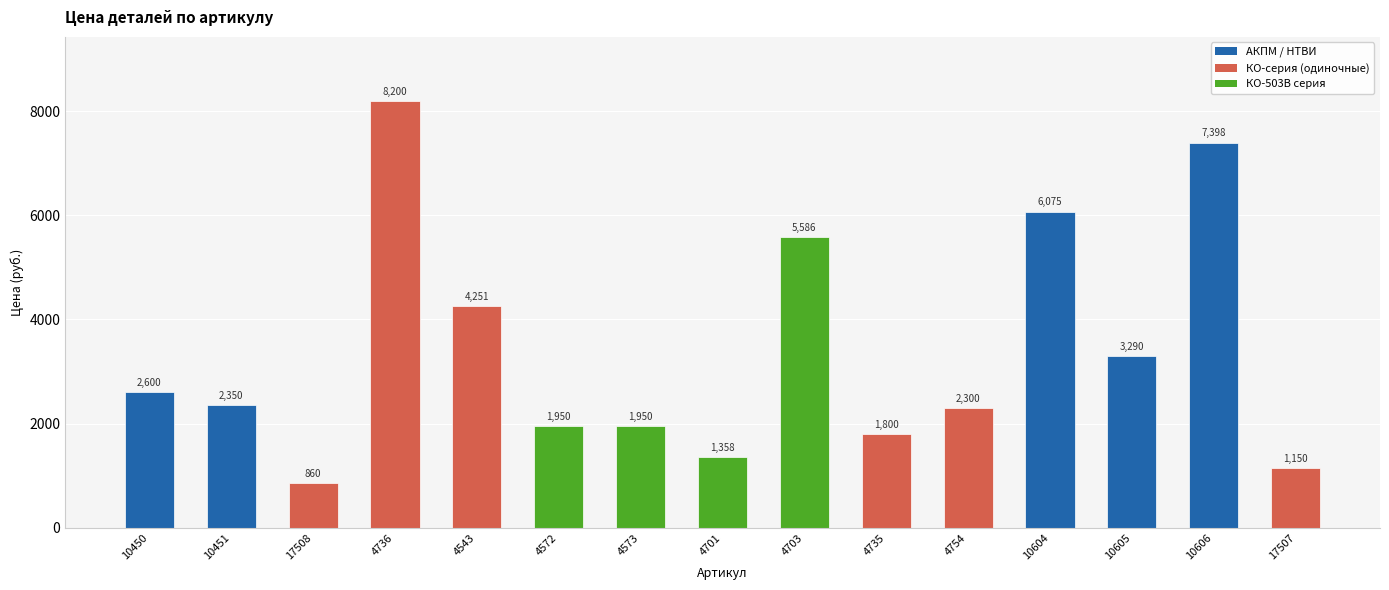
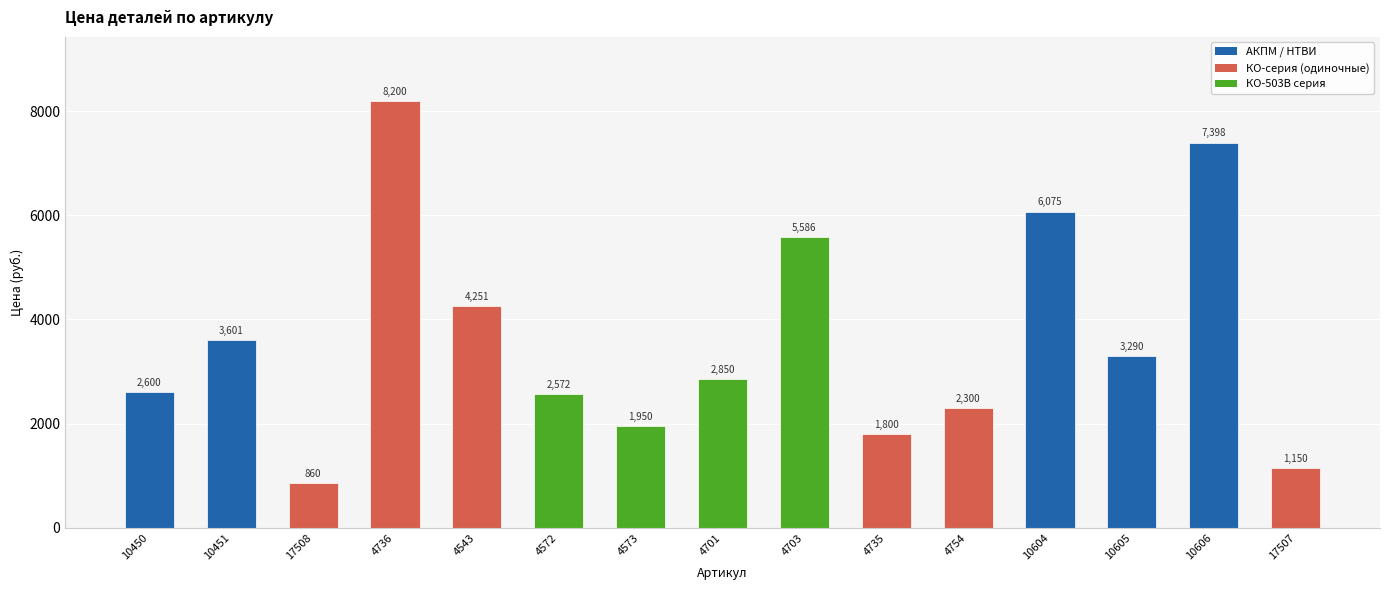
  {
    "10450": "2,600",
-   "10451": "2,350",
+   "10451": "3,601",
    "17508": "860",
    "4736": "8,200",
    "4543": "4,251",
-   "4572": "1,950",
+   "4572": "2,572",
    "4573": "1,950",
-   "4701": "1,358",
+   "4701": "2,850",
    "4703": "5,586",
    "4735": "1,800",
    "4754": "2,300",
    "10604": "6,075",
    "10605": "3,290",
    "10606": "7,398",
    "17507": "1,150"
  }
